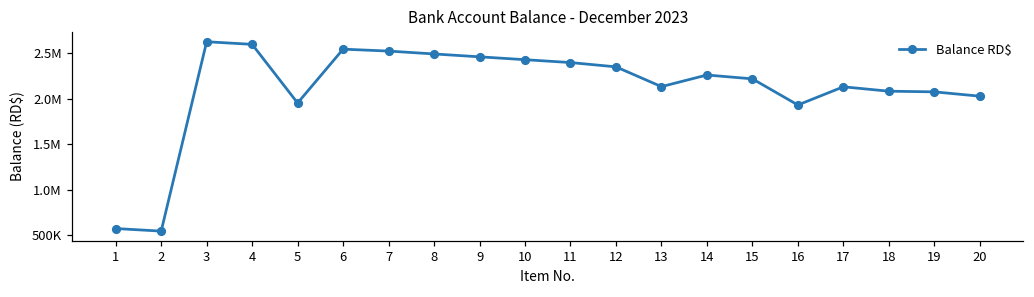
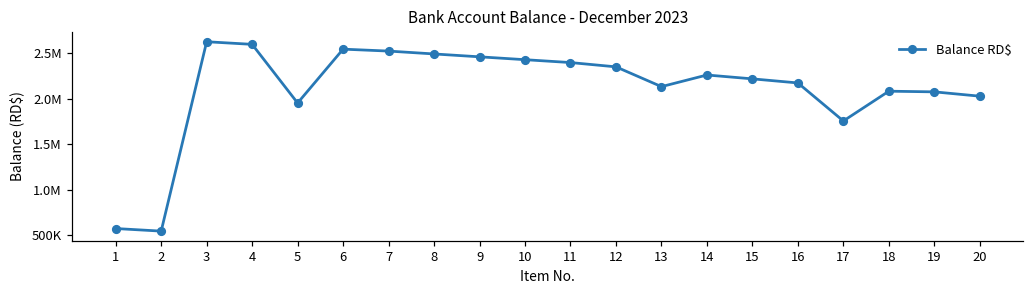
  {
    "1": 600000,
    "2": 500000,
    "3": 2600000,
    "4": 2600000,
    "5": 2000000,
    "6": 2500000,
    "7": 2500000,
    "8": 2500000,
    "9": 2500000,
    "10": 2400000,
    "11": 2400000,
    "12": 2300000,
    "13": 2100000,
    "14": 2300000,
    "15": 2200000,
-   "16": 1900000,
-   "17": 2100000,
+   "16": 2200000,
+   "17": 1800000,
    "18": 2100000,
    "19": 2100000,
    "20": 2000000
  }
